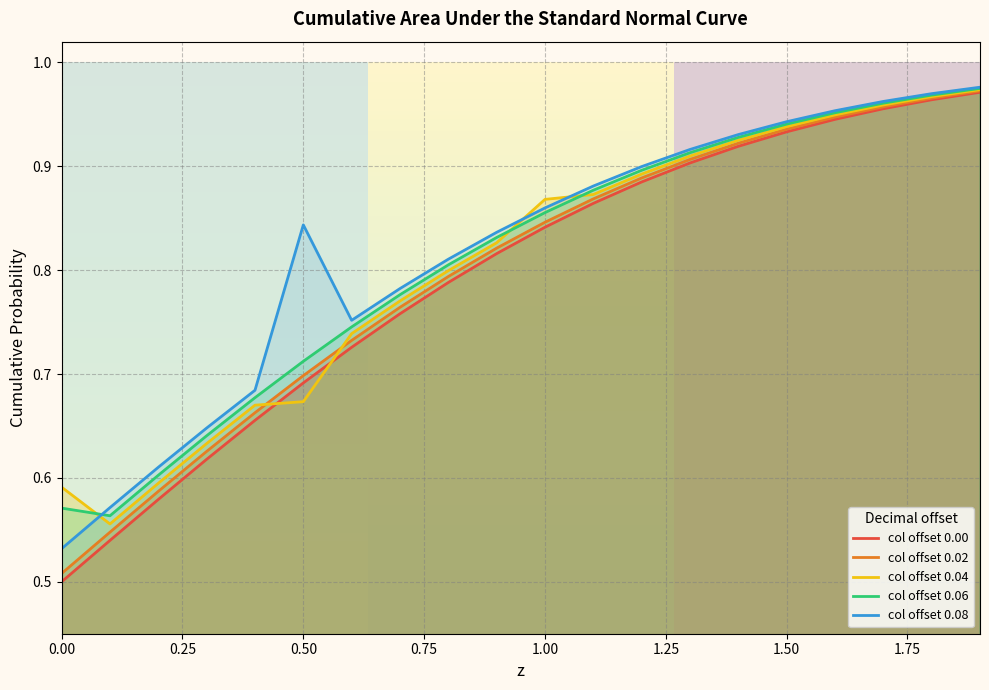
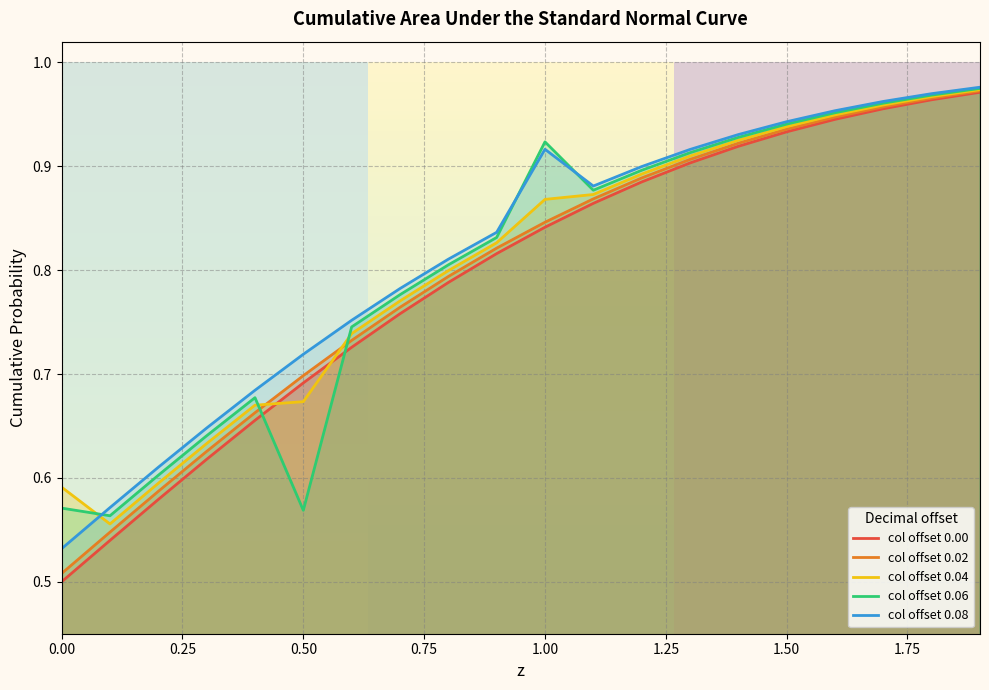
  {
    "col offset 0.04": {
      "0.00": 0.591,
      "0.50": 0.673,
      "1.00": 0.868
    },
    "col offset 0.06": {
      "0.00": 0.571,
-     "0.50": 0.712,
-     "1.00": 0.855
+     "0.50": 0.569,
+     "1.00": 0.924
    },
    "col offset 0.08": {
      "0.00": 0.532,
-     "0.50": 0.844,
-     "1.00": 0.860
+     "0.50": 0.719,
+     "1.00": 0.916
    }
  }
